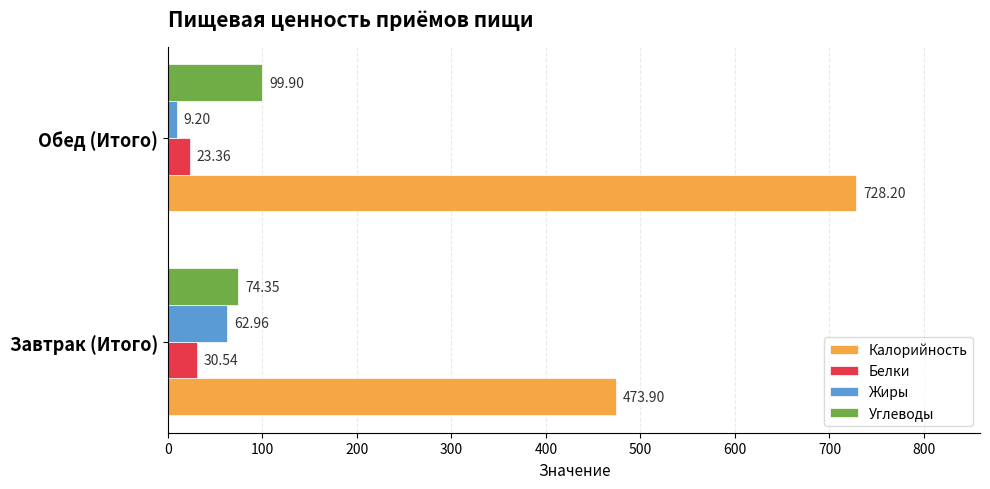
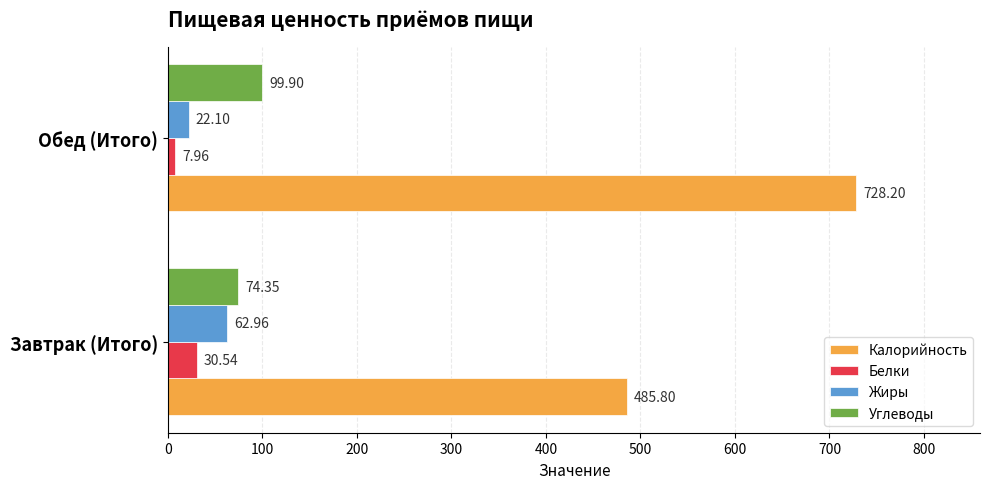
  {
    "Калорийность": {
      "Обед (Итого)": 728.20,
-     "Завтрак (Итого)": 473.90
+     "Завтрак (Итого)": 485.80
    },
    "Белки": {
-     "Обед (Итого)": 23.36,
+     "Обед (Итого)": 7.96,
      "Завтрак (Итого)": 30.54
    },
    "Жиры": {
-     "Обед (Итого)": 9.20,
+     "Обед (Итого)": 22.10,
      "Завтрак (Итого)": 62.96
    },
    "Углеводы": {
      "Обед (Итого)": 99.90,
      "Завтрак (Итого)": 74.35
    }
  }
